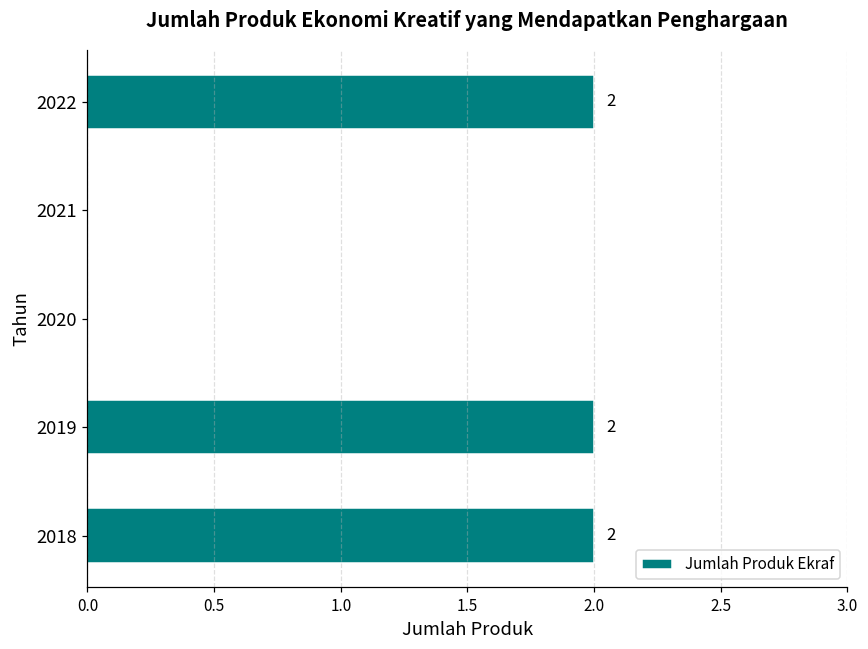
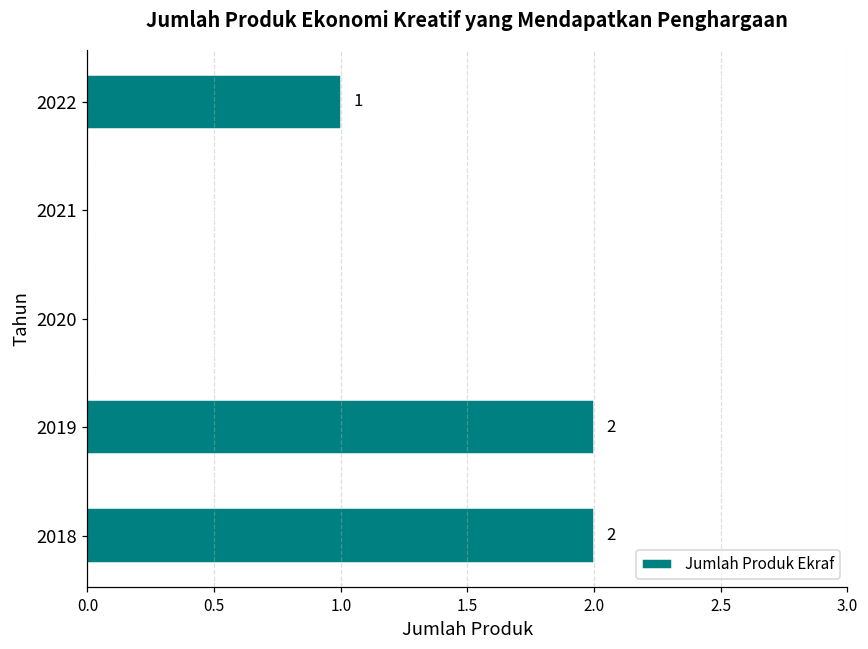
  {
-   "2022": 2,
+   "2022": 1,
    "2019": 2,
    "2018": 2
  }
